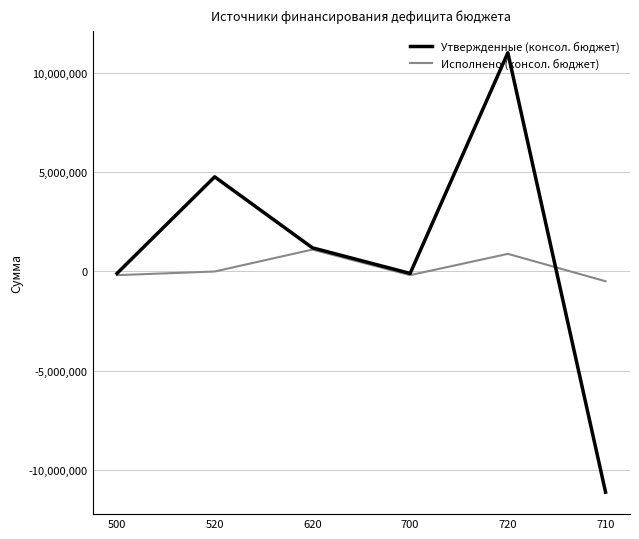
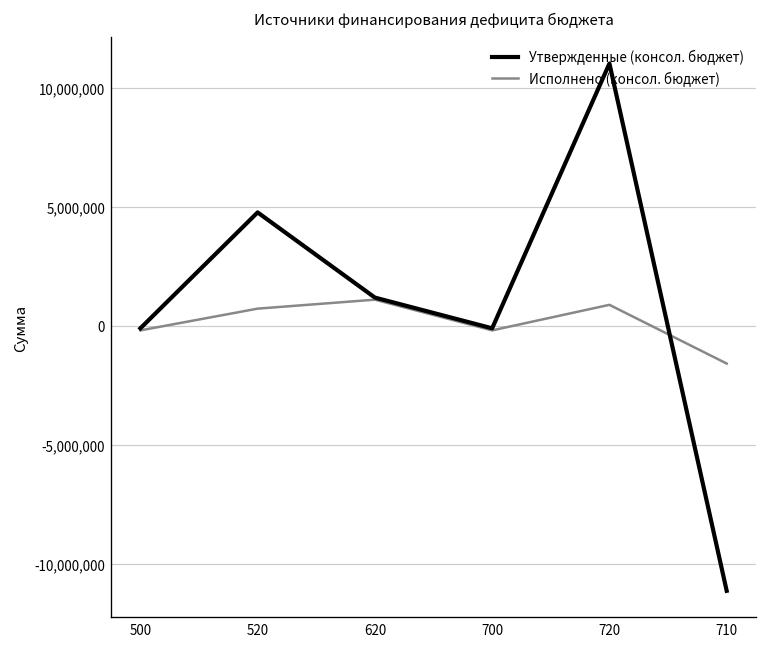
  {
    "Утвержденные (консол. бюджет)": {
      "520": "4,800,000",
      "720": "11,000,000",
      "710": "-11,100,000"
    },
    "Исполнено (консол. бюджет)": {
-     "520": "0",
+     "520": "700,000",
      "720": "900,000",
-     "710": "-500,000"
+     "710": "-1,600,000"
    }
  }
